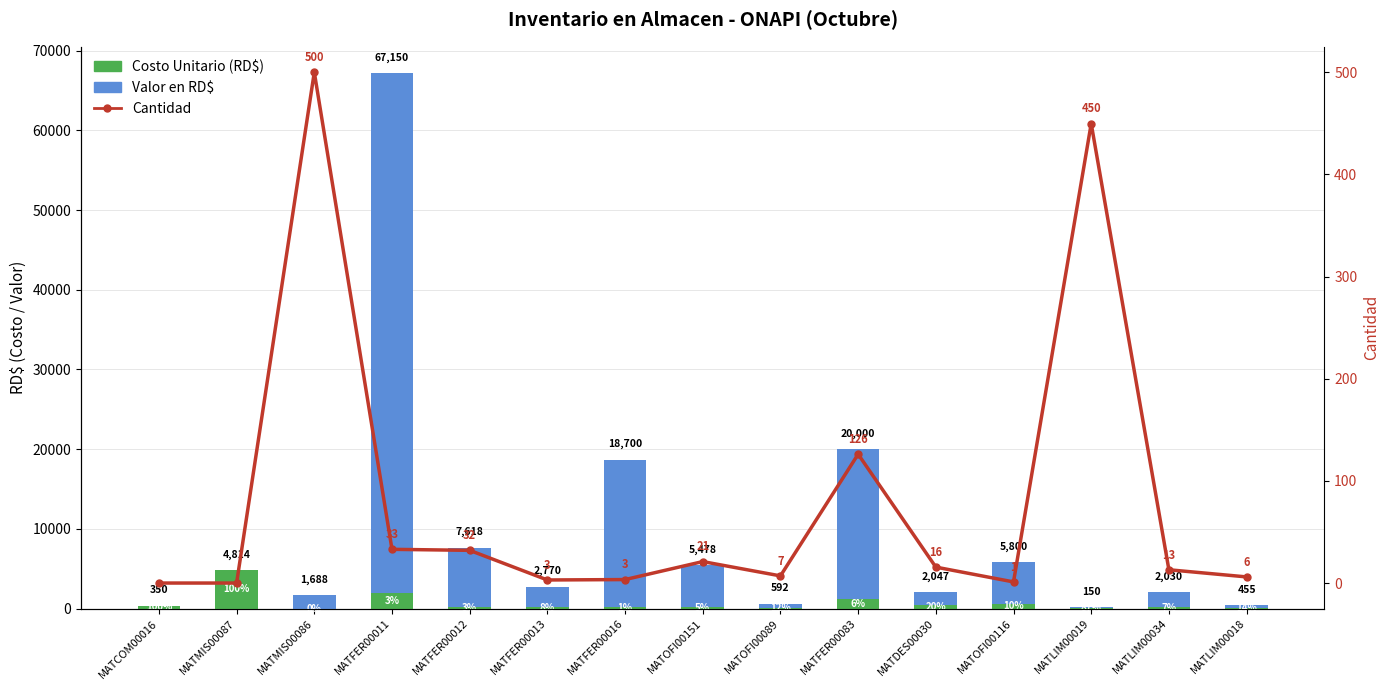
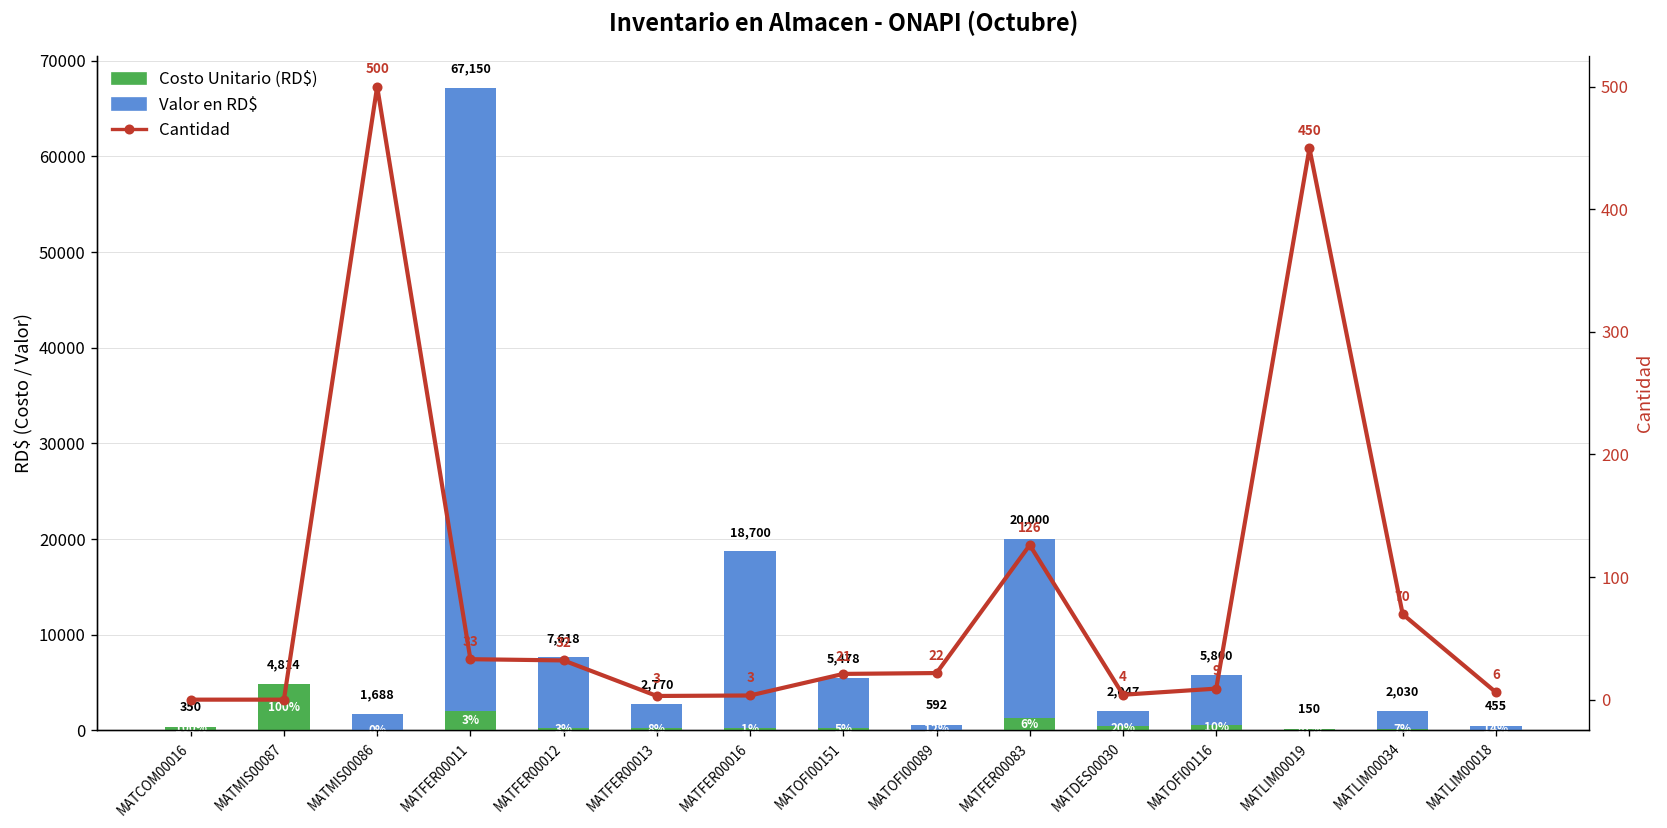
  {
    "Costo Unitario (RD$)": {
      "MATCOM00016": "350",
      "MATMIS00087": "4,814"
    },
    "Cantidad": {
      "MATMIS00086": "500",
      "MATFER00011": "33",
      "MATFER00016": "3",
-     "MATOFI00089": "7",
-     "MATDES00030": "16",
-     "MATOFI00116": "1",
+     "MATOFI00089": "22",
+     "MATDES00030": "4",
+     "MATOFI00116": "9",
      "MATLIM00019": "450",
-     "MATLIM00034": "13",
+     "MATLIM00034": "70",
      "MATLIM00018": "6"
    }
  }
